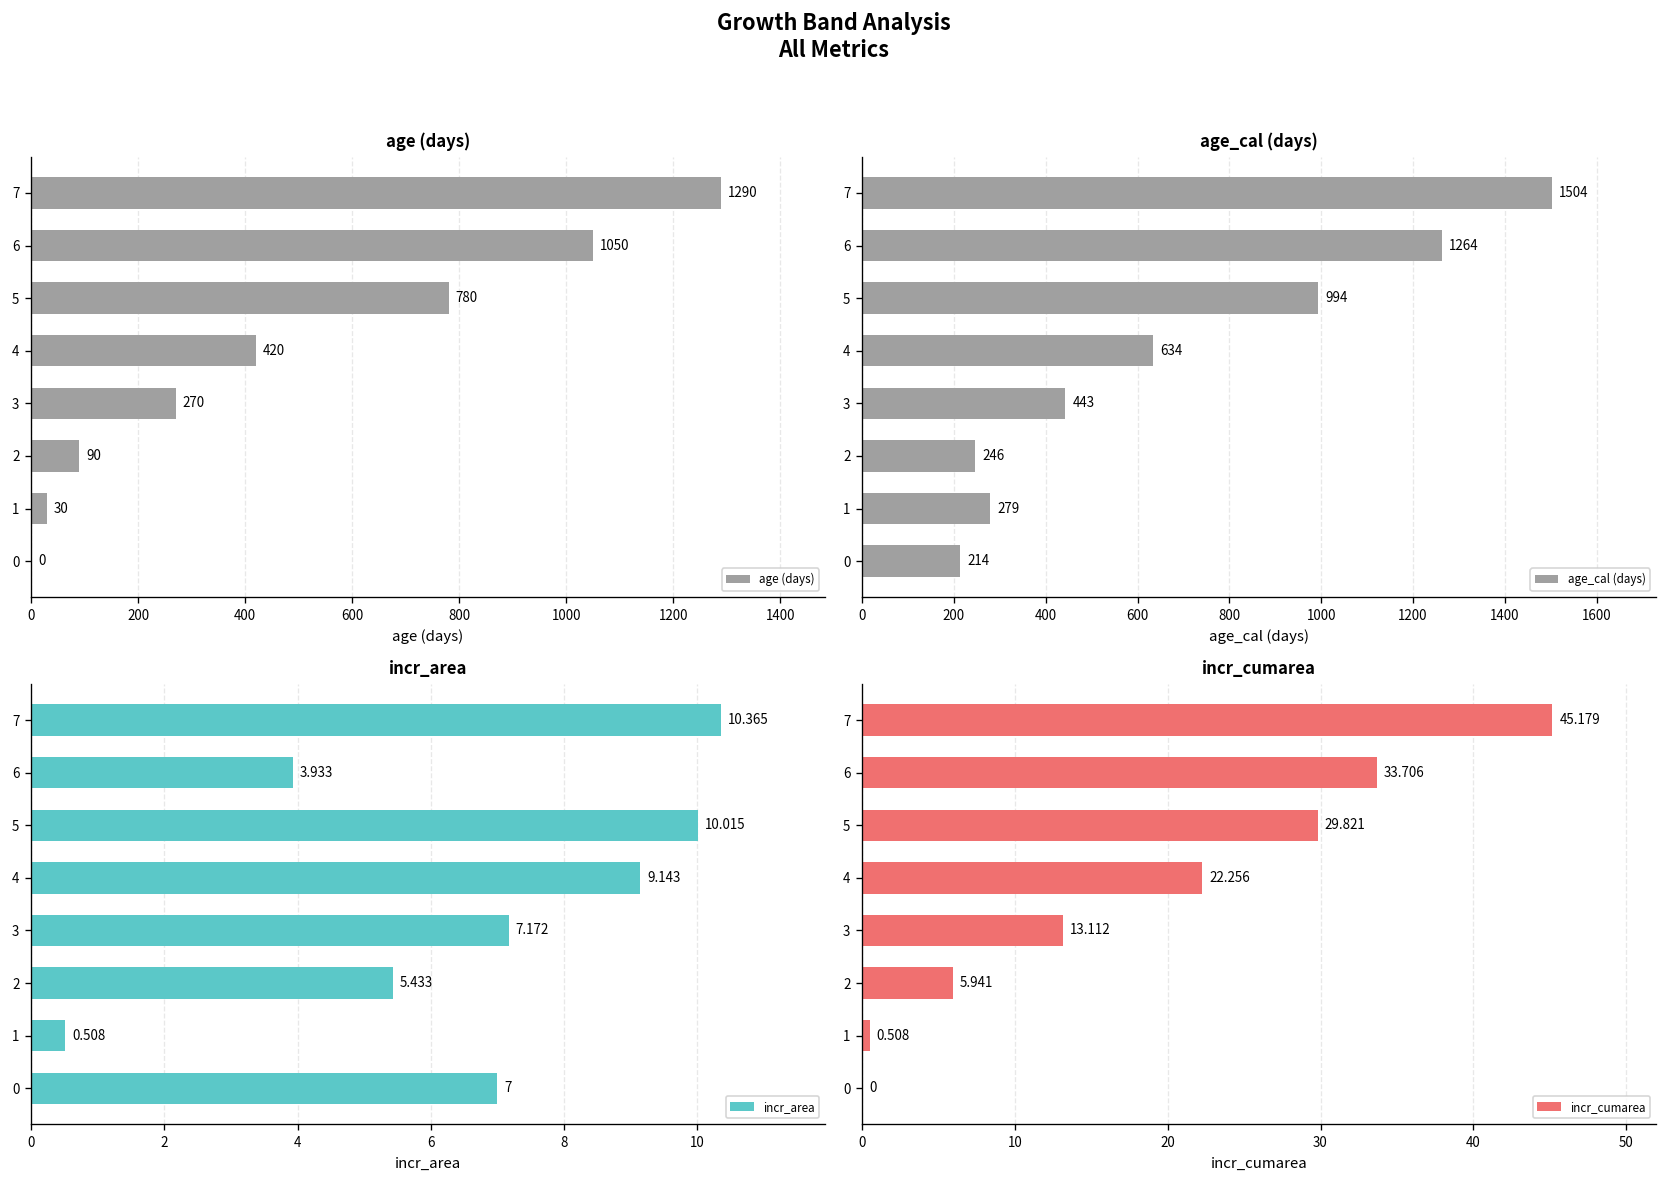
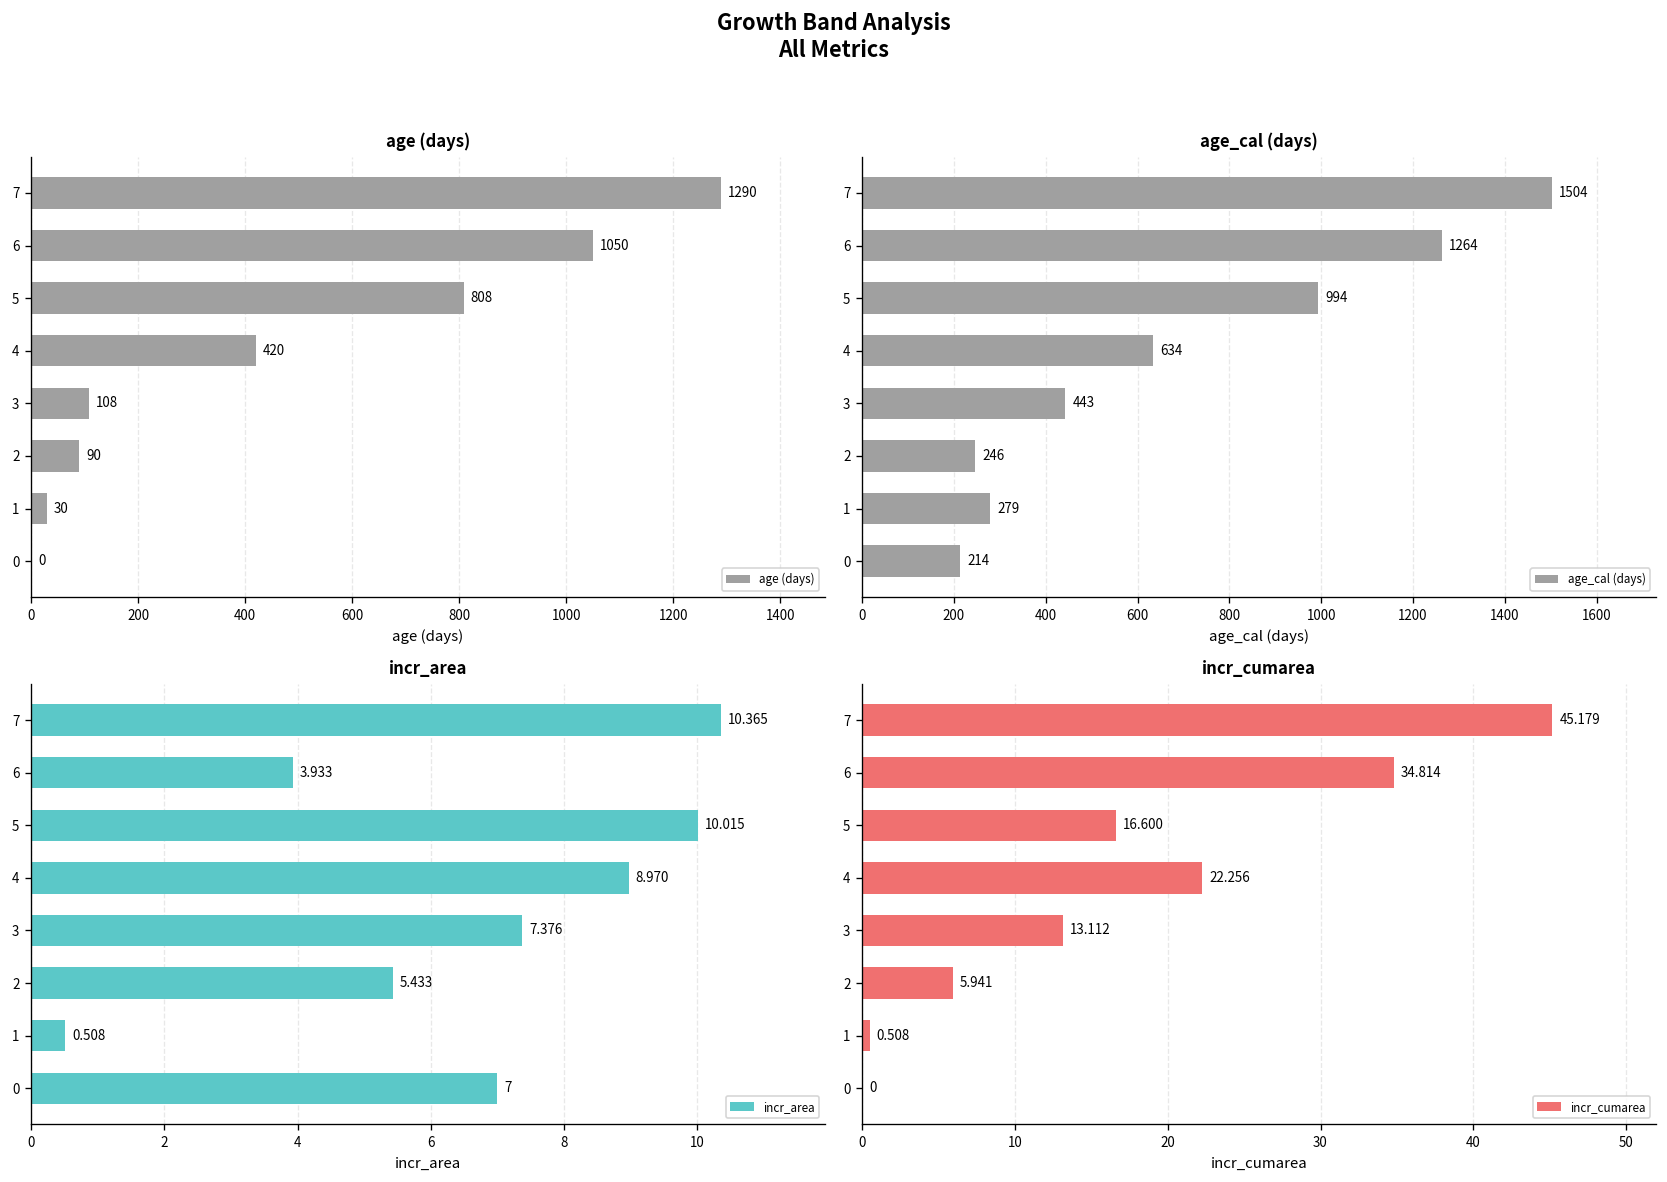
  {
    "age (days)": {
      "7": 1290,
      "6": 1050,
-     "5": 780,
+     "5": 808,
      "4": 420,
-     "3": 270,
+     "3": 108,
      "2": 90,
      "1": 30,
      "0": 0
    },
    "age_cal (days)": {
      "7": 1504,
      "6": 1264,
      "5": 994,
      "4": 634,
      "3": 443,
      "2": 246,
      "1": 279,
      "0": 214
    },
    "incr_area": {
      "7": 10.365,
      "6": 3.933,
      "5": 10.015,
-     "4": 9.143,
-     "3": 7.172,
+     "4": 8.970,
+     "3": 7.376,
      "2": 5.433,
      "1": 0.508,
      "0": 7
    },
    "incr_cumarea": {
      "7": 45.179,
-     "6": 33.706,
-     "5": 29.821,
+     "6": 34.814,
+     "5": 16.600,
      "4": 22.256,
      "3": 13.112,
      "2": 5.941,
      "1": 0.508,
      "0": 0
    }
  }
